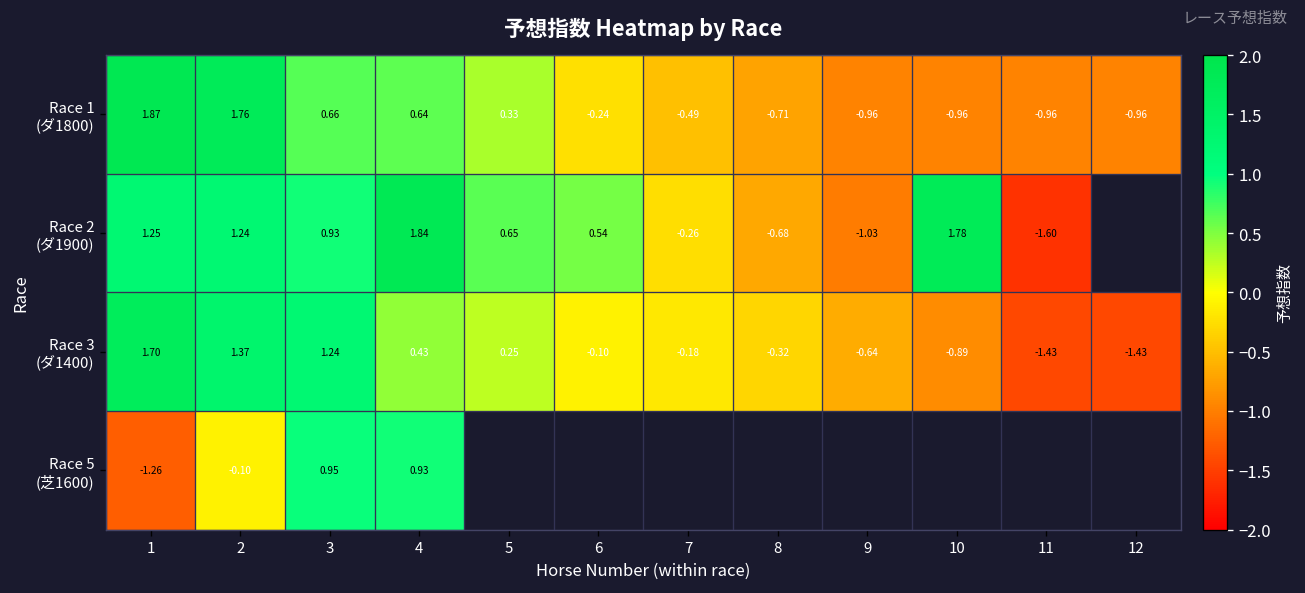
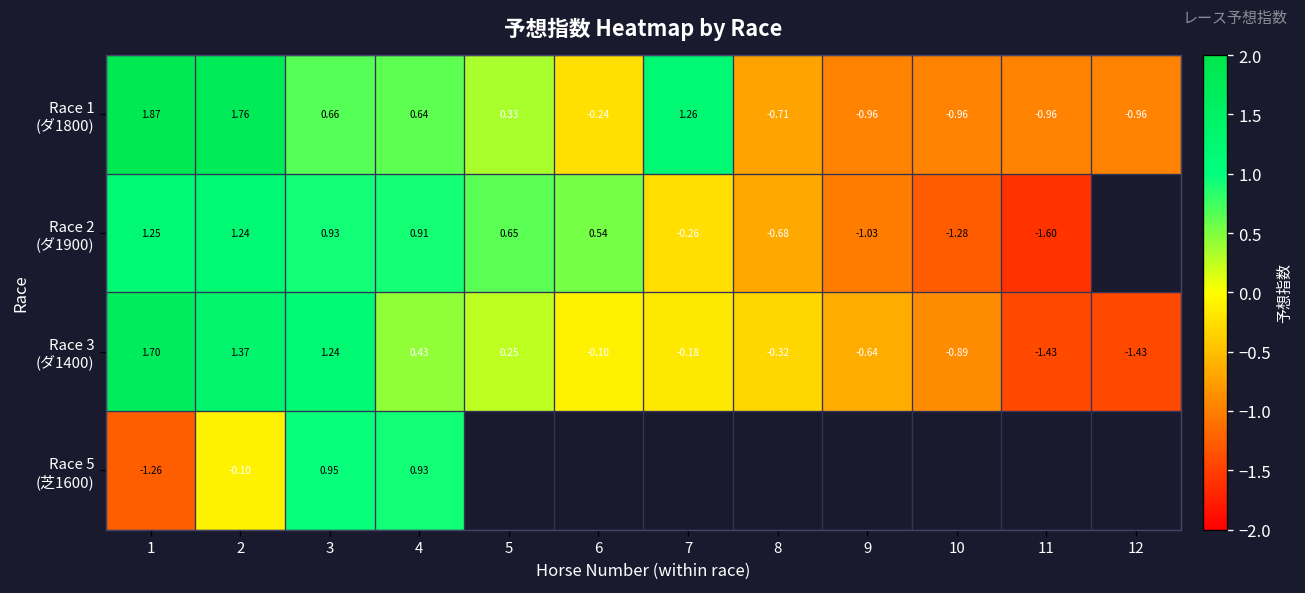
  {
    "Race 1 (ダ1800)": {
      "1": 1.87,
      "2": 1.76,
      "3": 0.66,
      "4": 0.64,
      "5": 0.33,
      "6": -0.24,
-     "7": -0.49,
+     "7": 1.26,
      "8": -0.71,
      "9": -0.96,
      "10": -0.96,
      "11": -0.96,
      "12": -0.96
    },
    "Race 2 (ダ1900)": {
      "1": 1.25,
      "2": 1.24,
      "3": 0.93,
-     "4": 1.84,
+     "4": 0.91,
      "5": 0.65,
      "6": 0.54,
      "7": -0.26,
      "8": -0.68,
      "9": -1.03,
-     "10": 1.78,
+     "10": -1.28,
      "11": -1.60
    },
    "Race 3 (ダ1400)": {
      "1": 1.70,
      "2": 1.37,
      "3": 1.24,
      "4": 0.43,
      "5": 0.25,
      "6": -0.10,
      "7": -0.18,
      "8": -0.32,
      "9": -0.64,
      "10": -0.89,
      "11": -1.43,
      "12": -1.43
    },
    "Race 5 (芝1600)": {
      "1": -1.26,
      "2": -0.10,
      "3": 0.95,
      "4": 0.93
    }
  }
